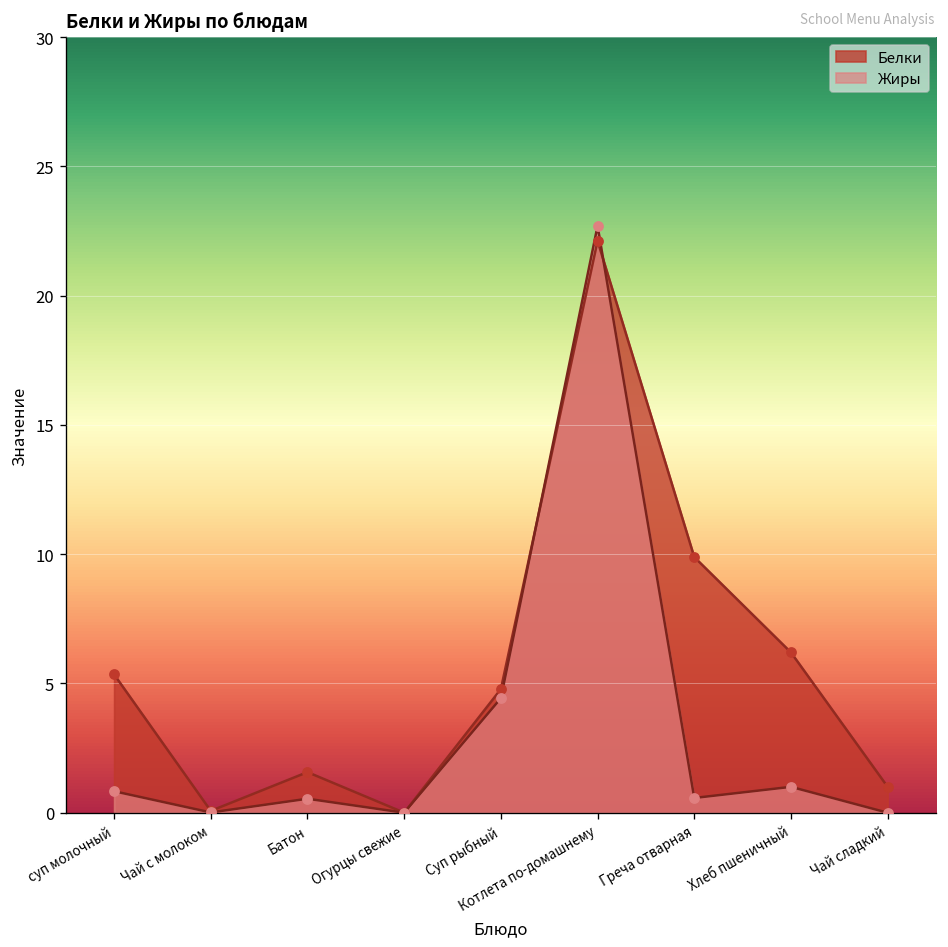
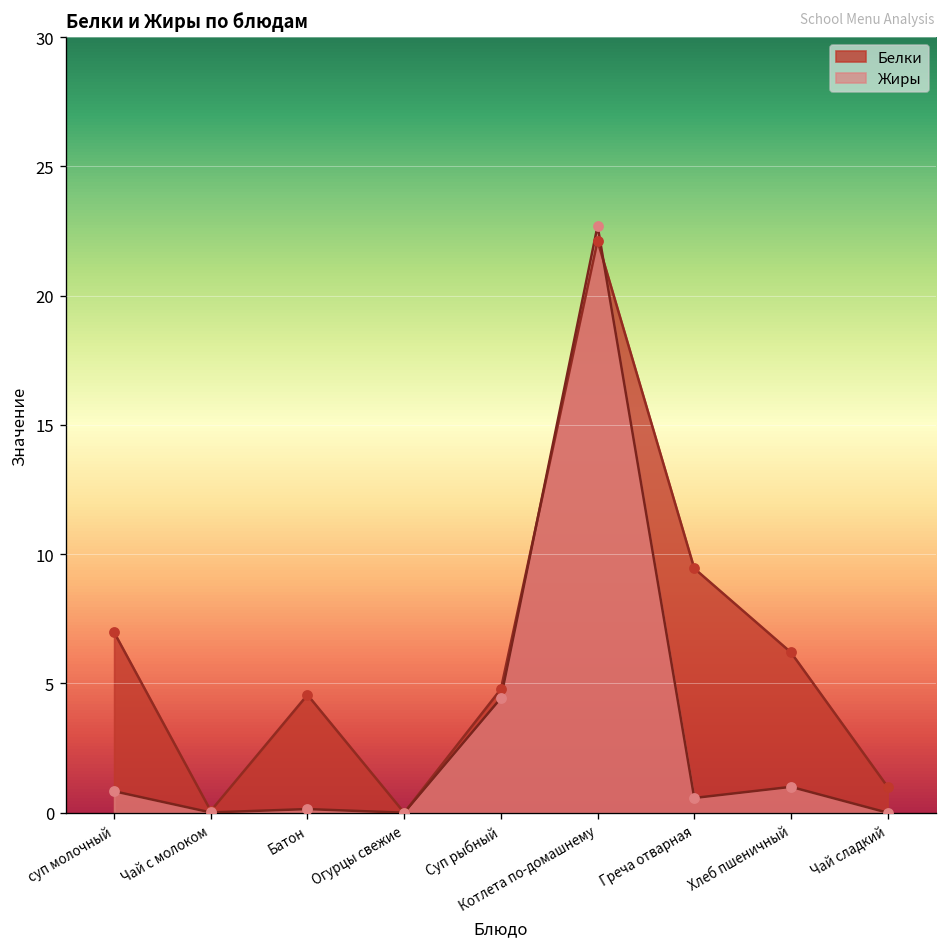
  {
    "Белки": {
-     "суп молочный": 5.4,
-     "Батон": 1.6,
+     "суп молочный": 7.0,
+     "Батон": 4.6,
      "Суп рыбный": 4.8,
      "Котлета по-домашнему": 22.1,
-     "Греча отварная": 9.9,
+     "Греча отварная": 9.5,
      "Хлеб пшеничный": 6.2,
      "Чай сладкий": 1.0
    },
    "Жиры": {
      "суп молочный": 0.8,
-     "Батон": 0.5,
+     "Батон": 0.1,
      "Суп рыбный": 4.4,
      "Котлета по-домашнему": 22.7,
      "Греча отварная": 0.6,
      "Хлеб пшеничный": 1.0,
      "Чай сладкий": 0.0
    }
  }
